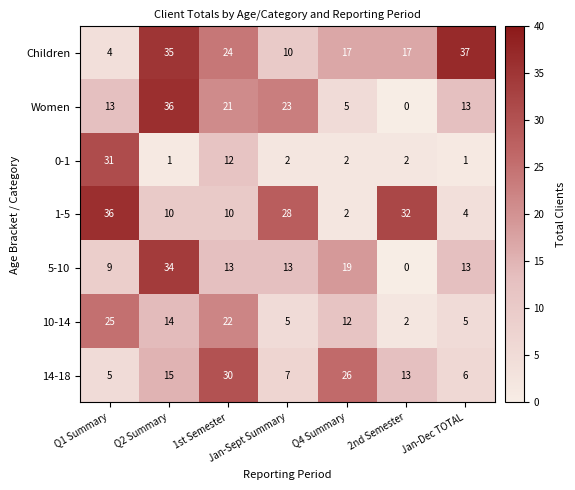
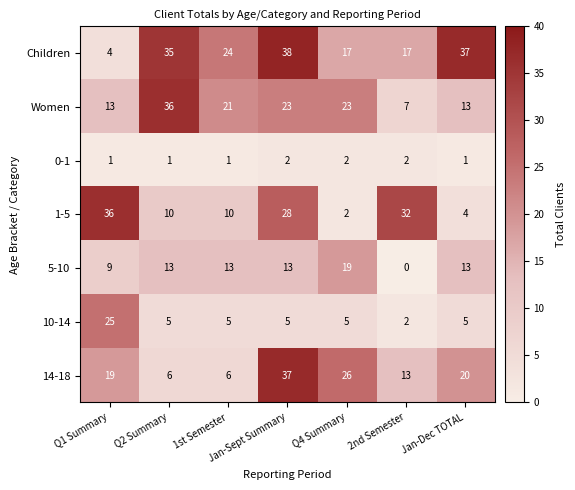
  {
    "Children": {
      "Q1 Summary": 4,
      "Q2 Summary": 35,
      "1st Semester": 24,
-     "Jan-Sept Summary": 10,
+     "Jan-Sept Summary": 38,
      "Q4 Summary": 17,
      "2nd Semester": 17,
      "Jan-Dec TOTAL": 37
    },
    "Women": {
      "Q1 Summary": 13,
      "Q2 Summary": 36,
      "1st Semester": 21,
      "Jan-Sept Summary": 23,
-     "Q4 Summary": 5,
-     "2nd Semester": 0,
+     "Q4 Summary": 23,
+     "2nd Semester": 7,
      "Jan-Dec TOTAL": 13
    },
    "0-1": {
-     "Q1 Summary": 31,
+     "Q1 Summary": 1,
      "Q2 Summary": 1,
-     "1st Semester": 12,
+     "1st Semester": 1,
      "Jan-Sept Summary": 2,
      "Q4 Summary": 2,
      "2nd Semester": 2,
      "Jan-Dec TOTAL": 1
    },
    "1-5": {
      "Q1 Summary": 36,
      "Q2 Summary": 10,
      "1st Semester": 10,
      "Jan-Sept Summary": 28,
      "Q4 Summary": 2,
      "2nd Semester": 32,
      "Jan-Dec TOTAL": 4
    },
    "5-10": {
      "Q1 Summary": 9,
-     "Q2 Summary": 34,
+     "Q2 Summary": 13,
      "1st Semester": 13,
      "Jan-Sept Summary": 13,
      "Q4 Summary": 19,
      "2nd Semester": 0,
      "Jan-Dec TOTAL": 13
    },
    "10-14": {
      "Q1 Summary": 25,
-     "Q2 Summary": 14,
-     "1st Semester": 22,
+     "Q2 Summary": 5,
+     "1st Semester": 5,
      "Jan-Sept Summary": 5,
-     "Q4 Summary": 12,
+     "Q4 Summary": 5,
      "2nd Semester": 2,
      "Jan-Dec TOTAL": 5
    },
    "14-18": {
-     "Q1 Summary": 5,
-     "Q2 Summary": 15,
-     "1st Semester": 30,
-     "Jan-Sept Summary": 7,
+     "Q1 Summary": 19,
+     "Q2 Summary": 6,
+     "1st Semester": 6,
+     "Jan-Sept Summary": 37,
      "Q4 Summary": 26,
      "2nd Semester": 13,
-     "Jan-Dec TOTAL": 6
+     "Jan-Dec TOTAL": 20
    }
  }
